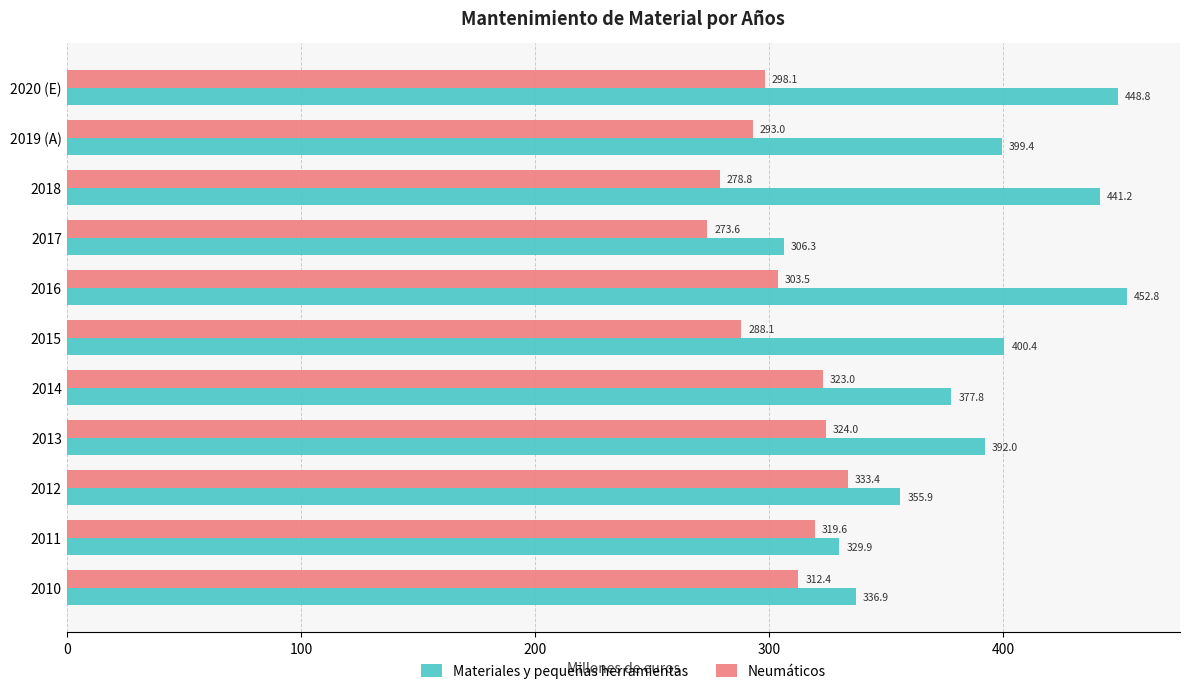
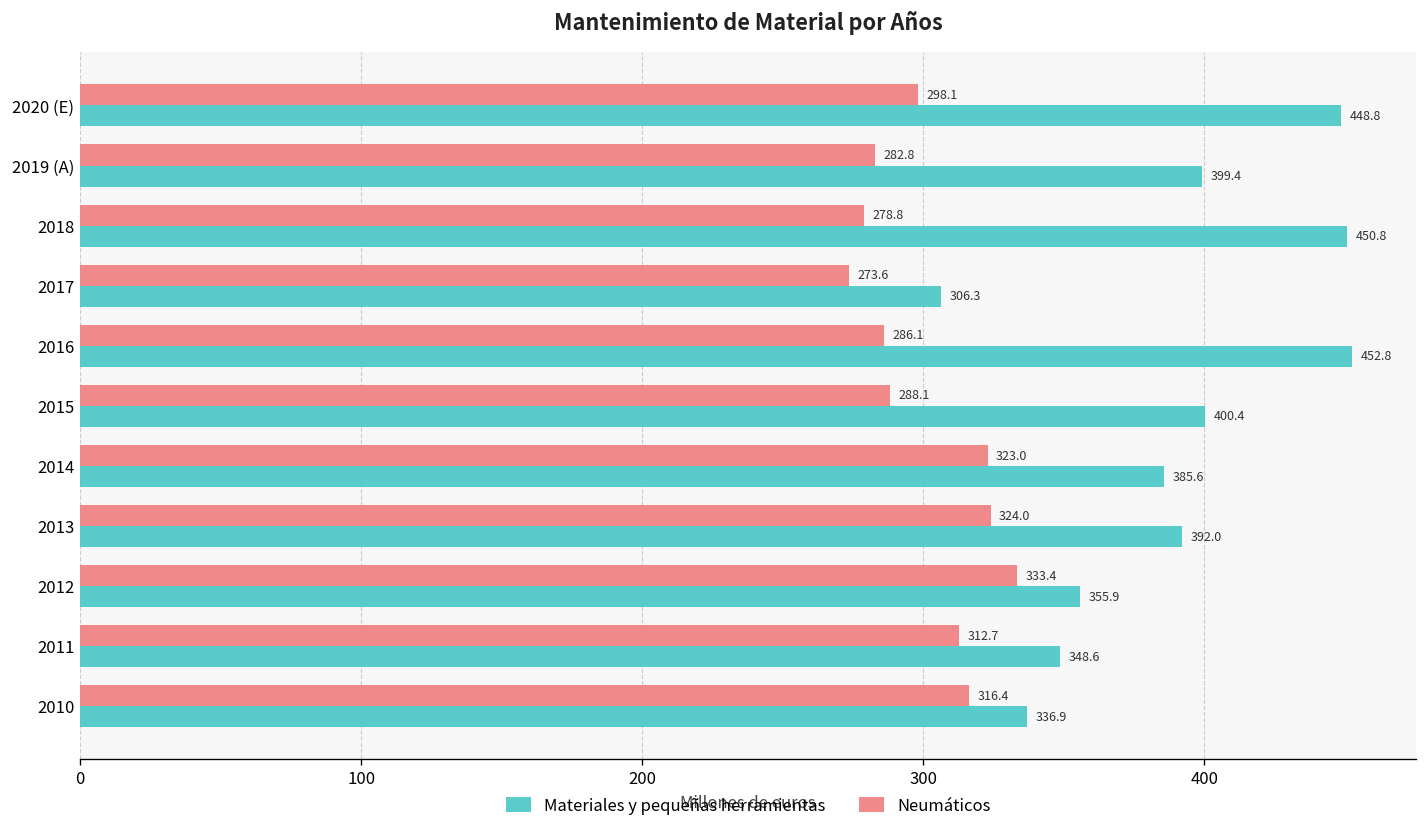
  {
    "Materiales y pequeñas herramientas": {
      "2020 (E)": 448.8,
      "2019 (A)": 399.4,
-     "2018": 441.2,
+     "2018": 450.8,
      "2017": 306.3,
      "2016": 452.8,
      "2015": 400.4,
-     "2014": 377.8,
+     "2014": 385.6,
      "2013": 392.0,
      "2012": 355.9,
-     "2011": 329.9,
+     "2011": 348.6,
      "2010": 336.9
    },
    "Neumáticos": {
      "2020 (E)": 298.1,
-     "2019 (A)": 293.0,
+     "2019 (A)": 282.8,
      "2018": 278.8,
      "2017": 273.6,
-     "2016": 303.5,
+     "2016": 286.1,
      "2015": 288.1,
      "2014": 323.0,
      "2013": 324.0,
      "2012": 333.4,
-     "2011": 319.6,
-     "2010": 312.4
+     "2011": 312.7,
+     "2010": 316.4
    }
  }
